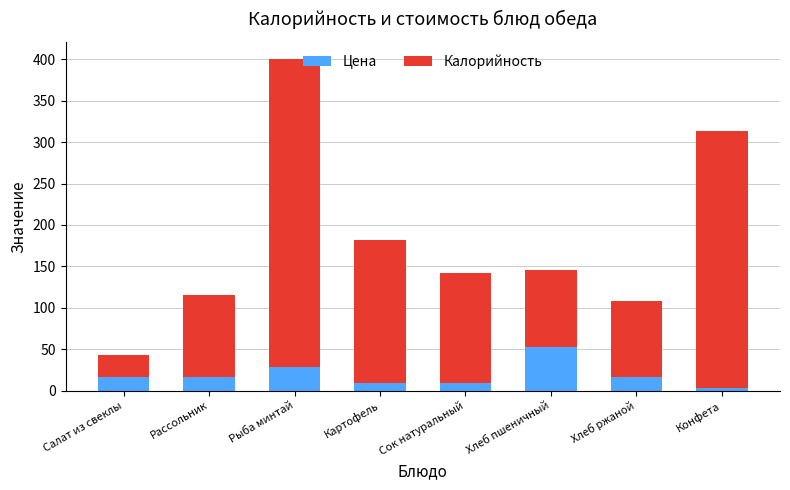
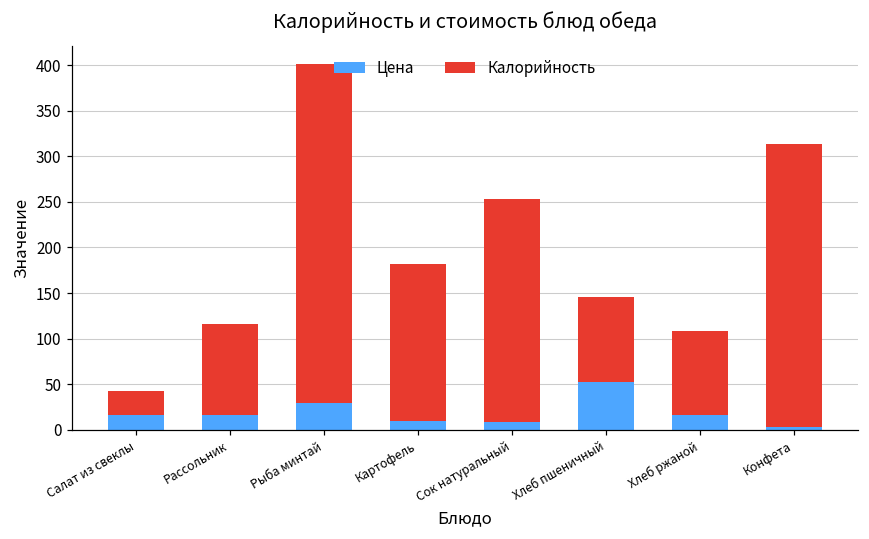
  {
    "Цена": {
      "Салат из свеклы": 20,
      "Рассольник": 20,
      "Рыба минтай": 30,
      "Картофель": 10,
      "Сок натуральный": 10,
      "Хлеб пшеничный": 50,
      "Хлеб ржаной": 20
    },
    "Калорийность": {
      "Салат из свеклы": 30,
      "Рассольник": 100,
      "Рыба минтай": 370,
      "Картофель": 170,
-     "Сок натуральный": 130,
+     "Сок натуральный": 240,
      "Хлеб пшеничный": 90,
      "Хлеб ржаной": 90,
      "Конфета": 310
    }
  }
